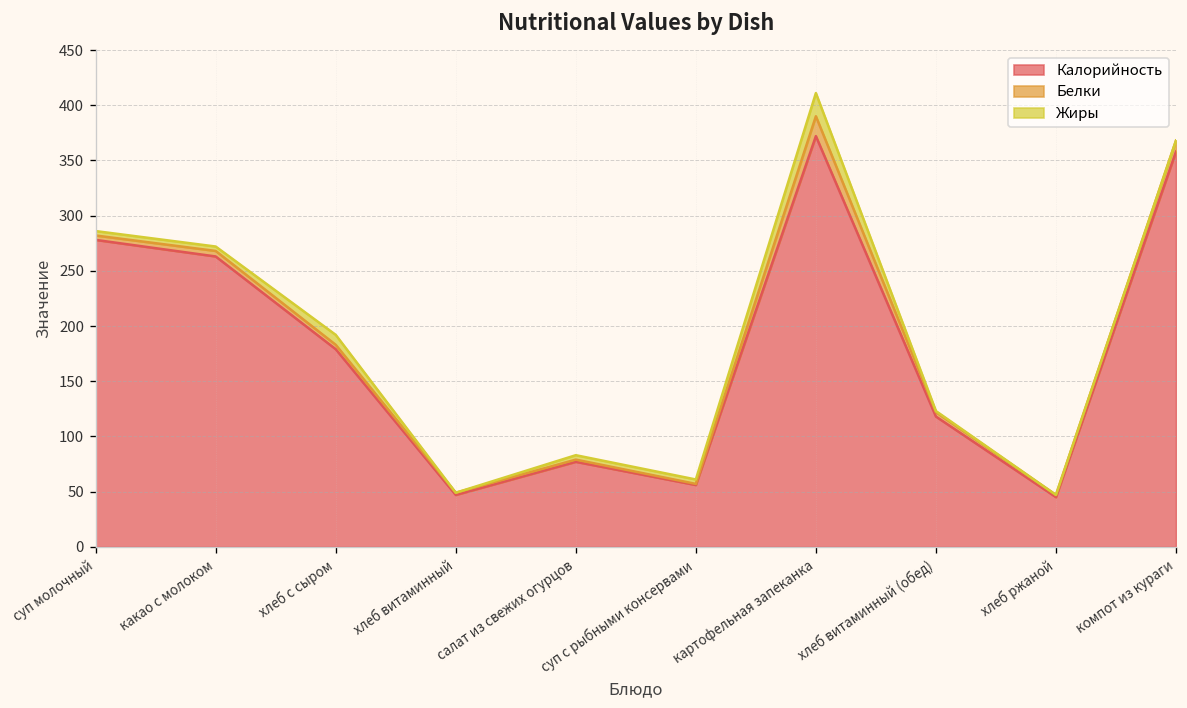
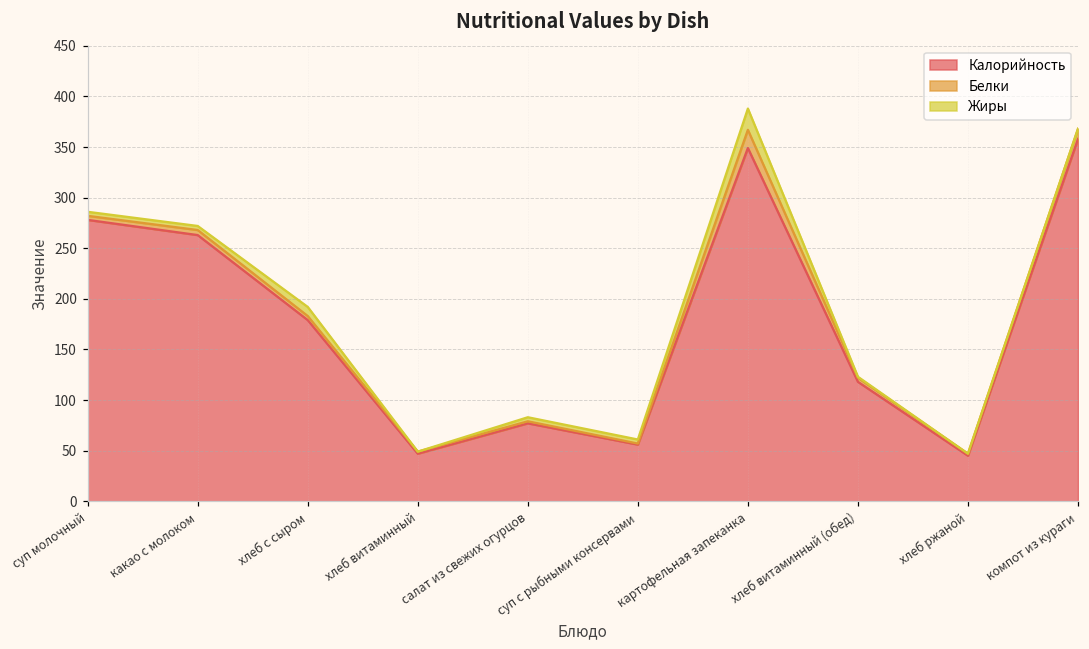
  {
    "Калорийность": {
      "суп молочный": 280,
      "какао с молоком": 260,
      "хлеб с сыром": 180,
-     "картофельная запеканка": 370,
+     "картофельная запеканка": 350,
      "хлеб витаминный (обед)": 120,
      "компот из кураги": 360
    }
  }
